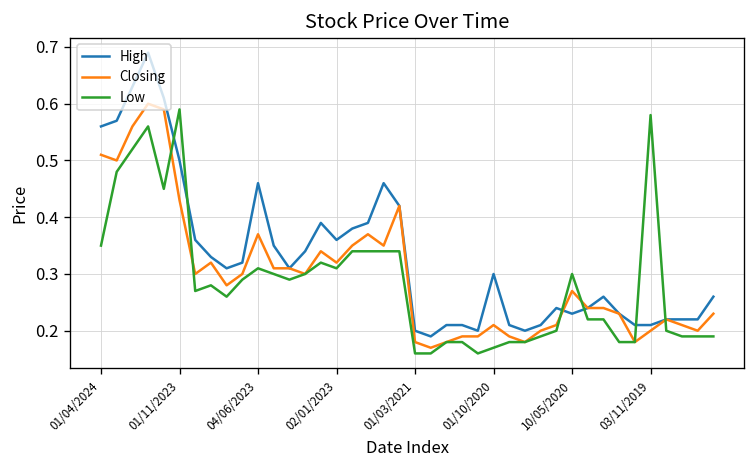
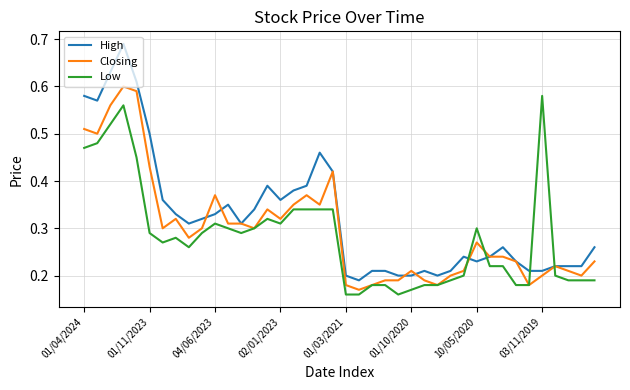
  {
    "High": {
-     "01/04/2024": 0.56,
+     "01/04/2024": 0.58,
      "01/11/2023": 0.50,
-     "04/06/2023": 0.46,
+     "04/06/2023": 0.33,
      "02/01/2023": 0.36,
      "01/03/2021": 0.20,
-     "01/10/2020": 0.3,
+     "01/10/2020": 0.2,
      "10/05/2020": 0.23,
      "03/11/2019": 0.21
    },
    "Closing": {
      "01/04/2024": 0.51,
      "01/11/2023": 0.43,
      "04/06/2023": 0.37,
      "02/01/2023": 0.32,
      "01/03/2021": 0.18,
      "01/10/2020": 0.21,
      "10/05/2020": 0.27,
      "03/11/2019": 0.20
    },
    "Low": {
-     "01/04/2024": 0.35,
-     "01/11/2023": 0.59,
+     "01/04/2024": 0.47,
+     "01/11/2023": 0.29,
      "04/06/2023": 0.31,
      "02/01/2023": 0.31,
      "01/03/2021": 0.16,
      "01/10/2020": 0.17,
      "10/05/2020": 0.30,
      "03/11/2019": 0.58
    }
  }
